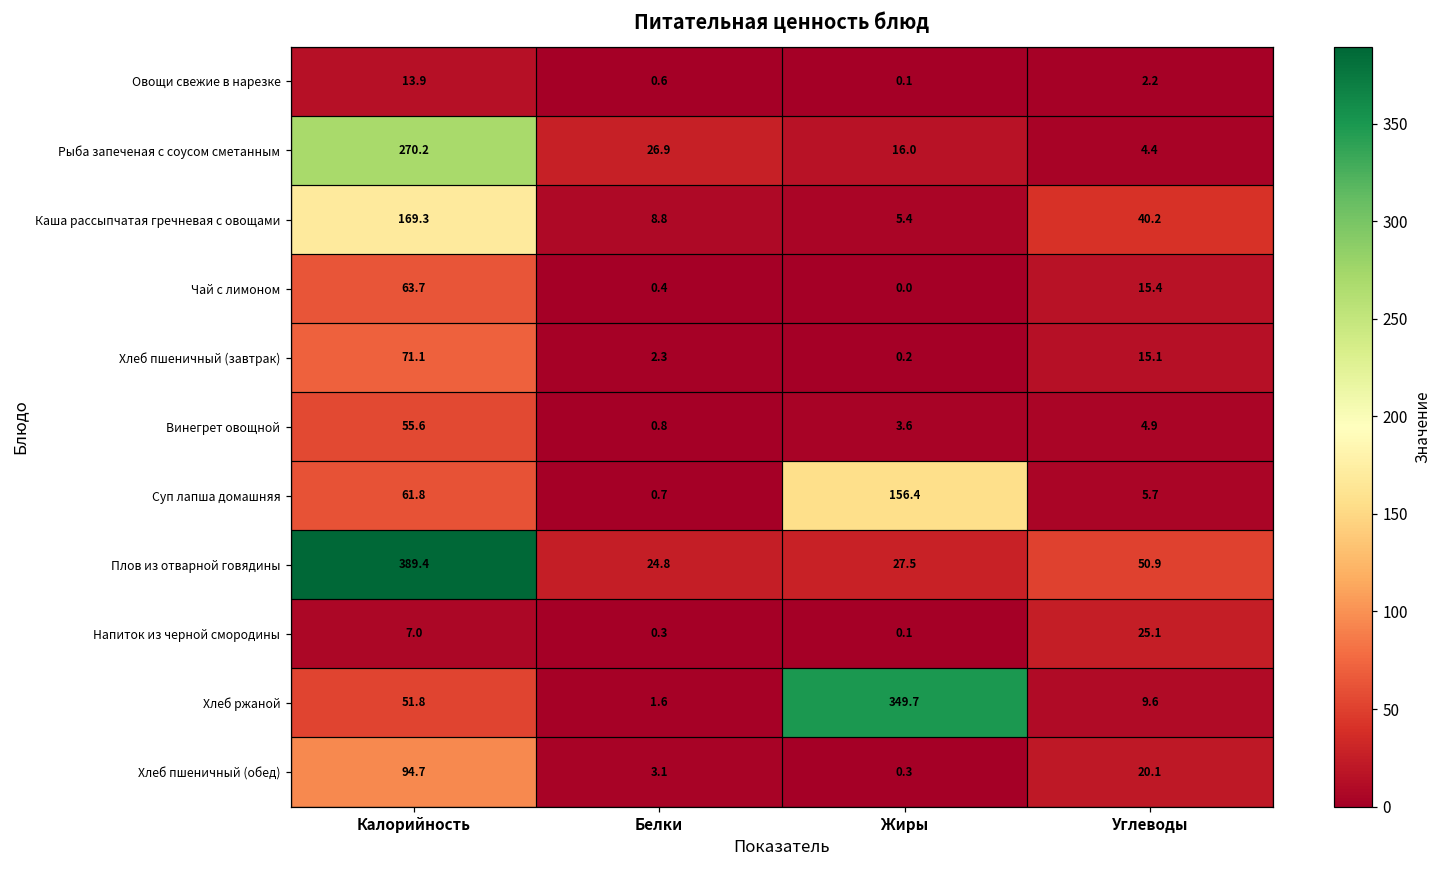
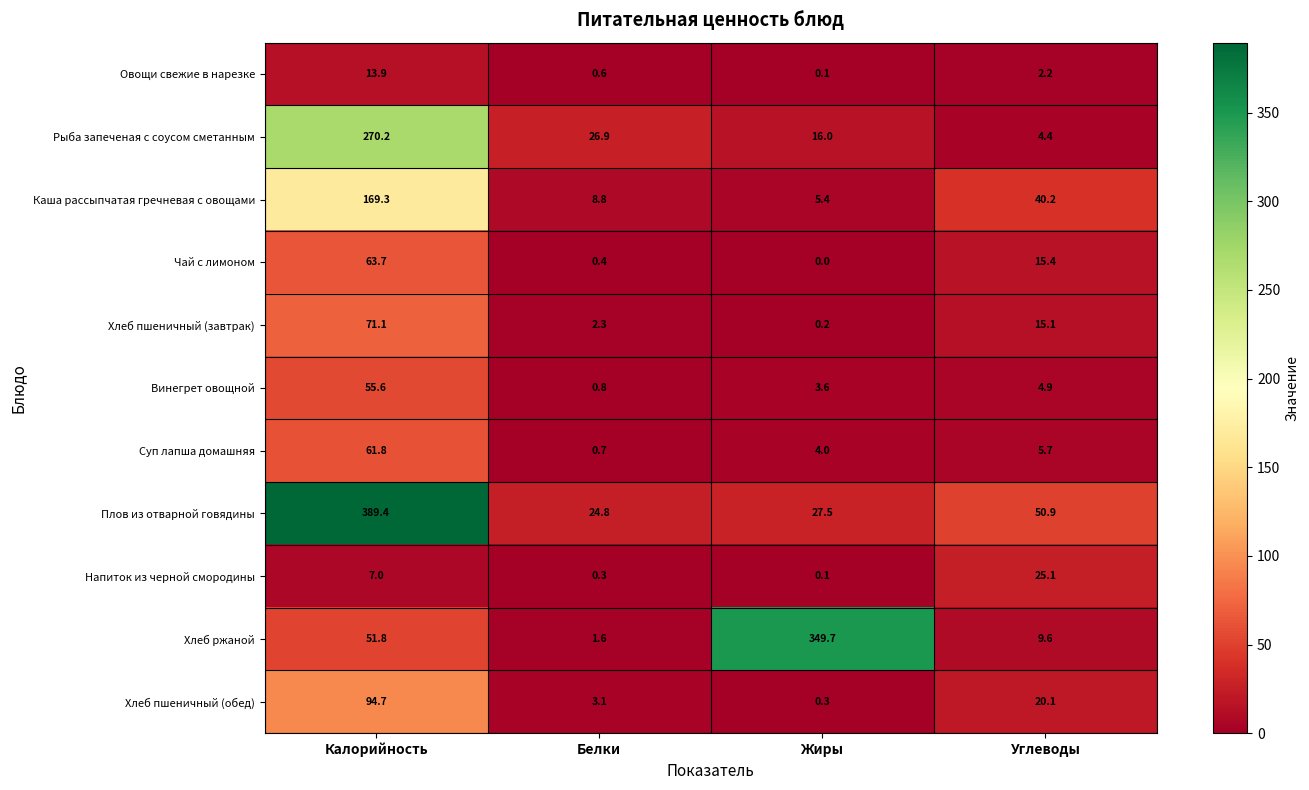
  {
    "Овощи свежие в нарезке": {
      "Калорийность": 13.9,
      "Белки": 0.6,
      "Жиры": 0.1,
      "Углеводы": 2.2
    },
    "Рыба запеченая с соусом сметанным": {
      "Калорийность": 270.2,
      "Белки": 26.9,
      "Жиры": 16.0,
      "Углеводы": 4.4
    },
    "Каша рассыпчатая гречневая с овощами": {
      "Калорийность": 169.3,
      "Белки": 8.8,
      "Жиры": 5.4,
      "Углеводы": 40.2
    },
    "Чай с лимоном": {
      "Калорийность": 63.7,
      "Белки": 0.4,
      "Жиры": 0.0,
      "Углеводы": 15.4
    },
    "Хлеб пшеничный (завтрак)": {
      "Калорийность": 71.1,
      "Белки": 2.3,
      "Жиры": 0.2,
      "Углеводы": 15.1
    },
    "Винегрет овощной": {
      "Калорийность": 55.6,
      "Белки": 0.8,
      "Жиры": 3.6,
      "Углеводы": 4.9
    },
    "Суп лапша домашняя": {
      "Калорийность": 61.8,
      "Белки": 0.7,
-     "Жиры": 156.4,
+     "Жиры": 4.0,
      "Углеводы": 5.7
    },
    "Плов из отварной говядины": {
      "Калорийность": 389.4,
      "Белки": 24.8,
      "Жиры": 27.5,
      "Углеводы": 50.9
    },
    "Напиток из черной смородины": {
      "Калорийность": 7.0,
      "Белки": 0.3,
      "Жиры": 0.1,
      "Углеводы": 25.1
    },
    "Хлеб ржаной": {
      "Калорийность": 51.8,
      "Белки": 1.6,
      "Жиры": 349.7,
      "Углеводы": 9.6
    },
    "Хлеб пшеничный (обед)": {
      "Калорийность": 94.7,
      "Белки": 3.1,
      "Жиры": 0.3,
      "Углеводы": 20.1
    }
  }
